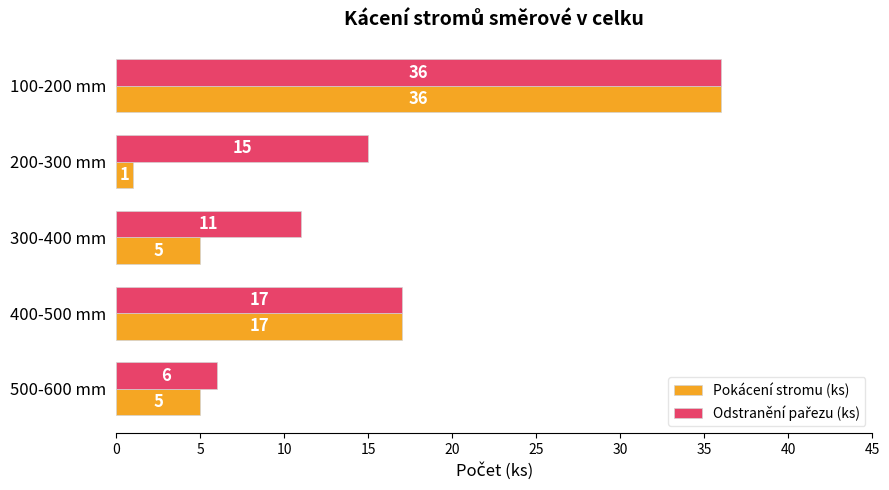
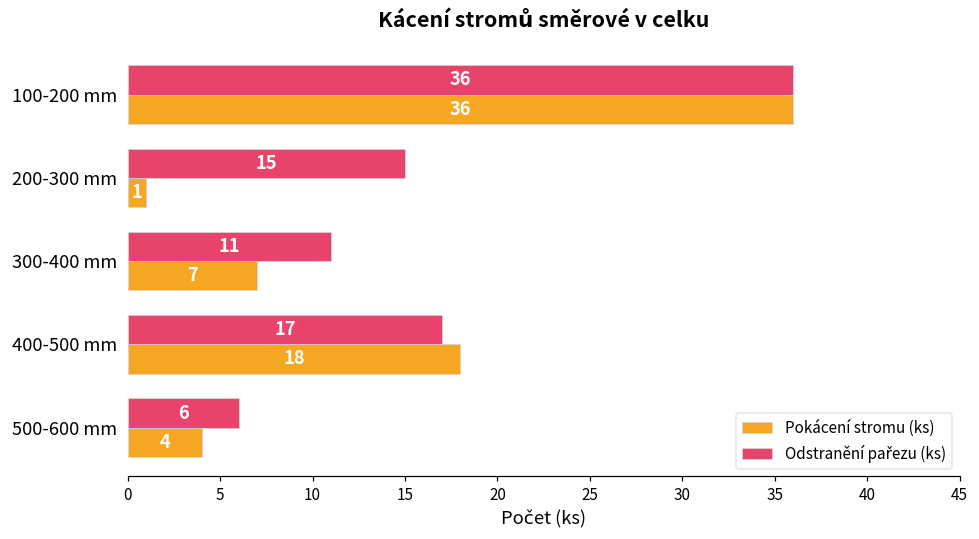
  {
    "Pokácení stromu (ks)": {
      "100-200 mm": 36,
      "200-300 mm": 1,
-     "300-400 mm": 5,
-     "400-500 mm": 17,
-     "500-600 mm": 5
+     "300-400 mm": 7,
+     "400-500 mm": 18,
+     "500-600 mm": 4
    },
    "Odstranění pařezu (ks)": {
      "100-200 mm": 36,
      "200-300 mm": 15,
      "300-400 mm": 11,
      "400-500 mm": 17,
      "500-600 mm": 6
    }
  }
